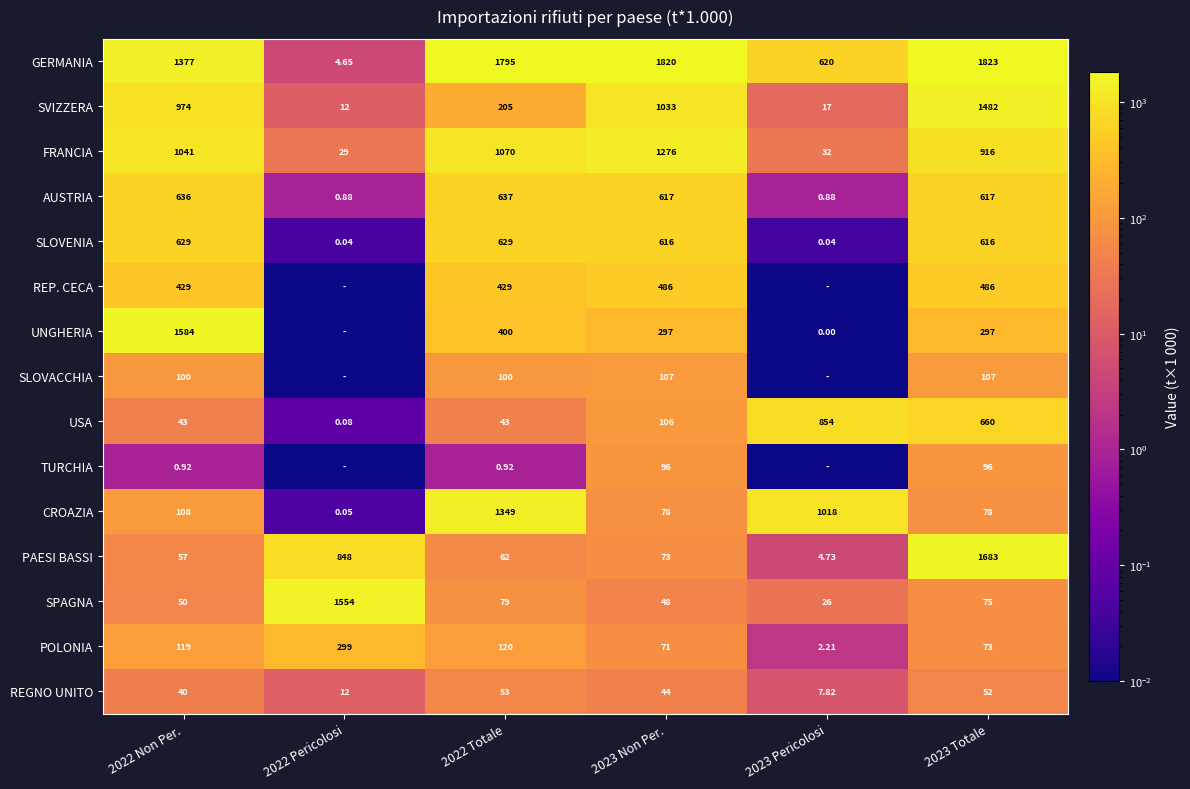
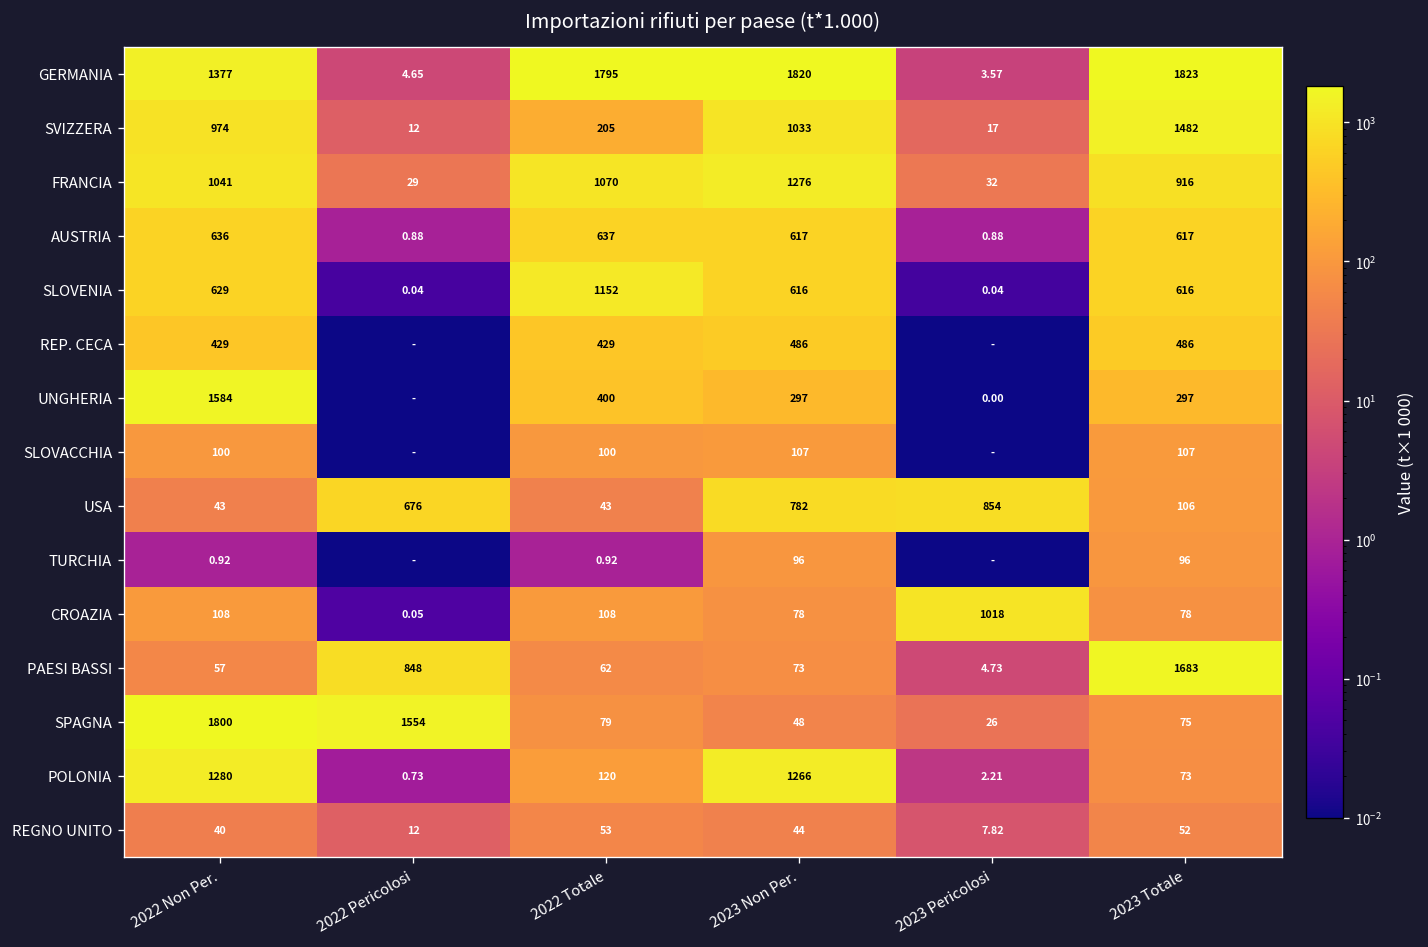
  {
    "GERMANIA": {
      "2022 Non Per.": 1377,
      "2022 Pericolosi": 4.65,
      "2022 Totale": 1795,
      "2023 Non Per.": 1820,
-     "2023 Pericolosi": 620,
+     "2023 Pericolosi": 3.57,
      "2023 Totale": 1823
    },
    "SVIZZERA": {
      "2022 Non Per.": 974,
      "2022 Pericolosi": 12,
      "2022 Totale": 205,
      "2023 Non Per.": 1033,
      "2023 Pericolosi": 17,
      "2023 Totale": 1482
    },
    "FRANCIA": {
      "2022 Non Per.": 1041,
      "2022 Pericolosi": 29,
      "2022 Totale": 1070,
      "2023 Non Per.": 1276,
      "2023 Pericolosi": 32,
      "2023 Totale": 916
    },
    "AUSTRIA": {
      "2022 Non Per.": 636,
      "2022 Pericolosi": 0.88,
      "2022 Totale": 637,
      "2023 Non Per.": 617,
      "2023 Pericolosi": 0.88,
      "2023 Totale": 617
    },
    "SLOVENIA": {
      "2022 Non Per.": 629,
      "2022 Pericolosi": 0.04,
-     "2022 Totale": 629,
+     "2022 Totale": 1152,
      "2023 Non Per.": 616,
      "2023 Pericolosi": 0.04,
      "2023 Totale": 616
    },
    "REP. CECA": {
      "2022 Non Per.": 429,
      "2022 Totale": 429,
      "2023 Non Per.": 486,
      "2023 Totale": 486
    },
    "UNGHERIA": {
      "2022 Non Per.": 1584,
      "2022 Totale": 400,
      "2023 Non Per.": 297,
      "2023 Pericolosi": 0.00,
      "2023 Totale": 297
    },
    "SLOVACCHIA": {
      "2022 Non Per.": 100,
      "2022 Totale": 100,
      "2023 Non Per.": 107,
      "2023 Totale": 107
    },
    "USA": {
      "2022 Non Per.": 43,
-     "2022 Pericolosi": 0.08,
+     "2022 Pericolosi": 676,
      "2022 Totale": 43,
-     "2023 Non Per.": 106,
+     "2023 Non Per.": 782,
      "2023 Pericolosi": 854,
-     "2023 Totale": 660
+     "2023 Totale": 106
    },
    "TURCHIA": {
      "2022 Non Per.": 0.92,
      "2022 Totale": 0.92,
      "2023 Non Per.": 96,
      "2023 Totale": 96
    },
    "CROAZIA": {
      "2022 Non Per.": 108,
      "2022 Pericolosi": 0.05,
-     "2022 Totale": 1349,
+     "2022 Totale": 108,
      "2023 Non Per.": 78,
      "2023 Pericolosi": 1018,
      "2023 Totale": 78
    },
    "PAESI BASSI": {
      "2022 Non Per.": 57,
      "2022 Pericolosi": 848,
      "2022 Totale": 62,
      "2023 Non Per.": 73,
      "2023 Pericolosi": 4.73,
      "2023 Totale": 1683
    },
    "SPAGNA": {
-     "2022 Non Per.": 50,
+     "2022 Non Per.": 1800,
      "2022 Pericolosi": 1554,
      "2022 Totale": 79,
      "2023 Non Per.": 48,
      "2023 Pericolosi": 26,
      "2023 Totale": 75
    },
    "POLONIA": {
-     "2022 Non Per.": 119,
-     "2022 Pericolosi": 299,
+     "2022 Non Per.": 1280,
+     "2022 Pericolosi": 0.73,
      "2022 Totale": 120,
-     "2023 Non Per.": 71,
+     "2023 Non Per.": 1266,
      "2023 Pericolosi": 2.21,
      "2023 Totale": 73
    },
    "REGNO UNITO": {
      "2022 Non Per.": 40,
      "2022 Pericolosi": 12,
      "2022 Totale": 53,
      "2023 Non Per.": 44,
      "2023 Pericolosi": 7.82,
      "2023 Totale": 52
    }
  }
